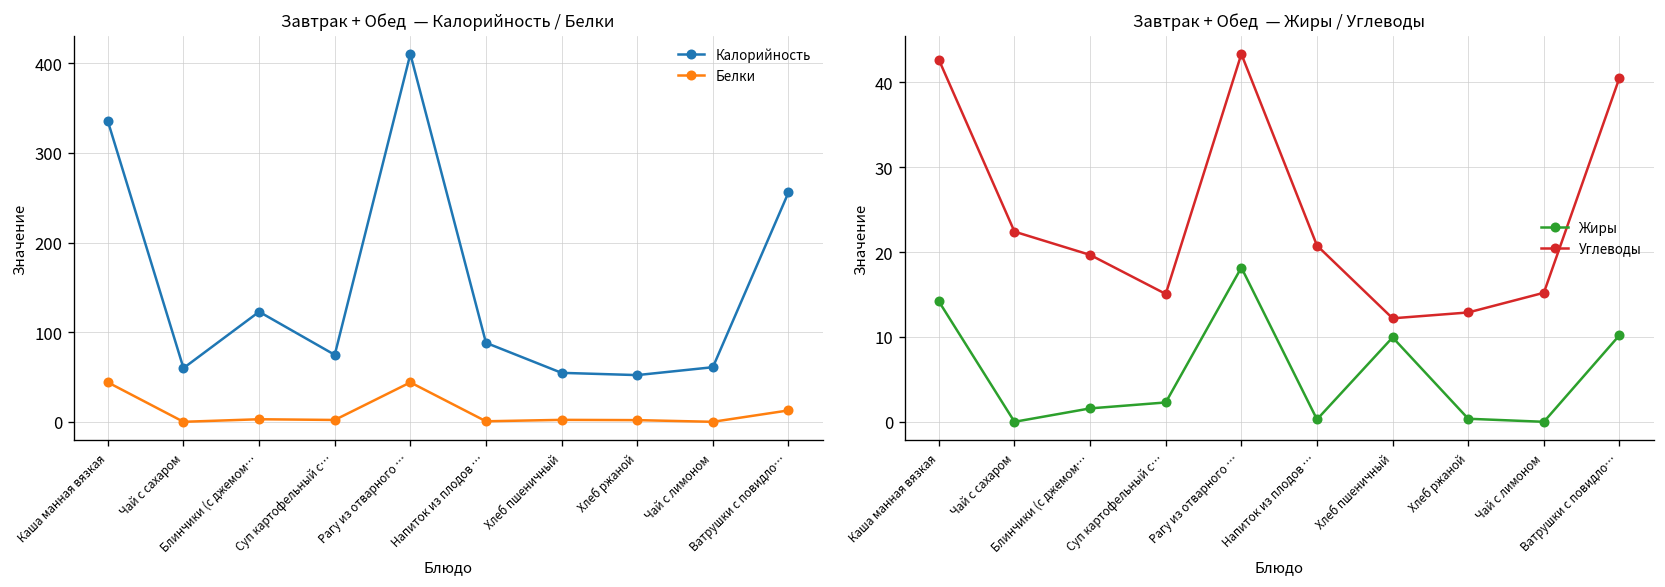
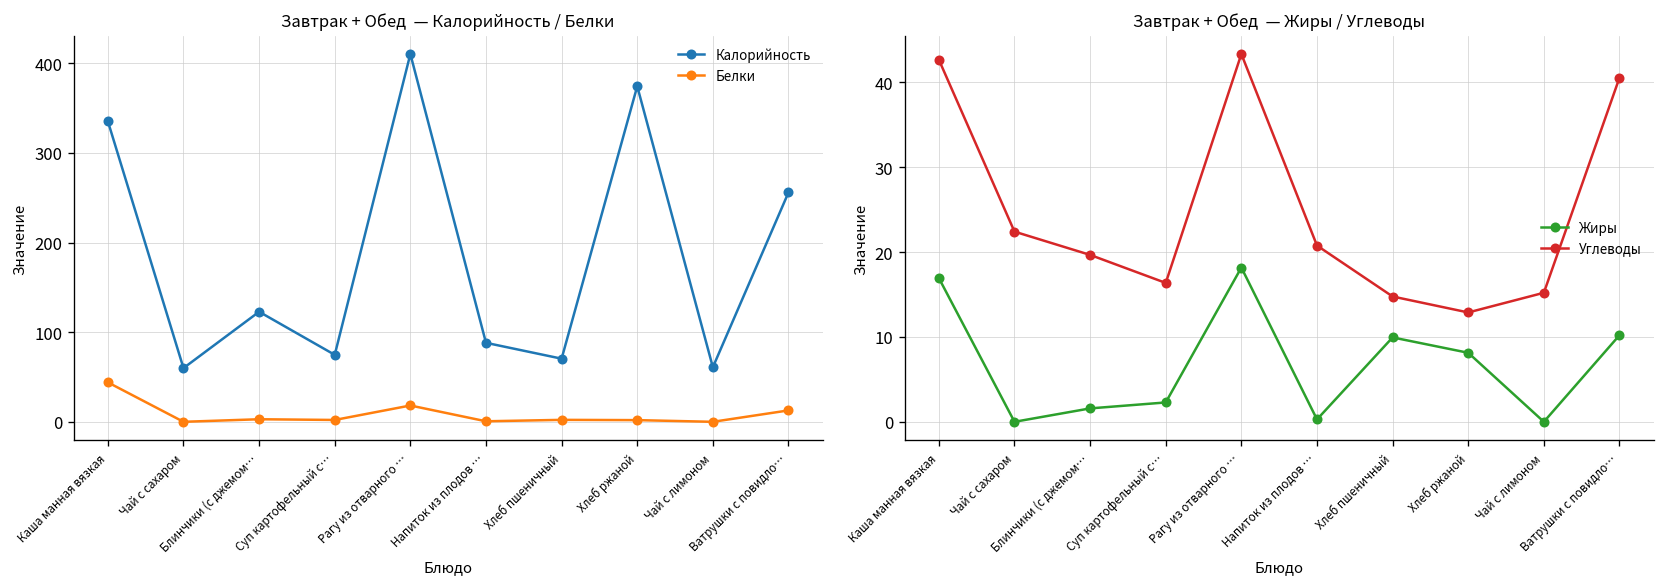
  {
    "Завтрак + Обед — Калорийность / Белки": {
      "Калорийность": {
        "Каша манная вязкая": 340,
        "Чай с сахаром": 60,
        "Блинчики (с джемом…": 120,
        "Суп картофельный с…": 70,
        "Рагу из отварного …": 410,
        "Напиток из плодов …": 90,
-       "Хлеб пшеничный": 50,
-       "Хлеб ржаной": 50,
+       "Хлеб пшеничный": 70,
+       "Хлеб ржаной": 370,
        "Чай с лимоном": 60,
        "Ватрушки с повидло…": 260
      },
      "Белки": {
        "Каша манная вязкая": 40,
        "Чай с сахаром": 0,
        "Блинчики (с джемом…": 0,
        "Суп картофельный с…": 0,
-       "Рагу из отварного …": 40,
+       "Рагу из отварного …": 20,
        "Напиток из плодов …": 0,
        "Хлеб пшеничный": 0,
        "Хлеб ржаной": 0,
        "Чай с лимоном": 0,
        "Ватрушки с повидло…": 10
      }
    },
    "Завтрак + Обед — Жиры / Углеводы": {
      "Жиры": {
-       "Каша манная вязкая": 14,
+       "Каша манная вязкая": 17,
        "Чай с сахаром": 0,
        "Блинчики (с джемом…": 2,
        "Суп картофельный с…": 2,
        "Рагу из отварного …": 18,
        "Напиток из плодов …": 0,
        "Хлеб пшеничный": 10,
-       "Хлеб ржаной": 0,
+       "Хлеб ржаной": 8,
        "Чай с лимоном": 0,
        "Ватрушки с повидло…": 10
      },
      "Углеводы": {
        "Каша манная вязкая": 43,
        "Чай с сахаром": 22,
        "Блинчики (с джемом…": 20,
-       "Суп картофельный с…": 15,
+       "Суп картофельный с…": 16,
        "Рагу из отварного …": 43,
        "Напиток из плодов …": 21,
-       "Хлеб пшеничный": 12,
+       "Хлеб пшеничный": 15,
        "Хлеб ржаной": 13,
        "Чай с лимоном": 15,
        "Ватрушки с повидло…": 41
      }
    }
  }
